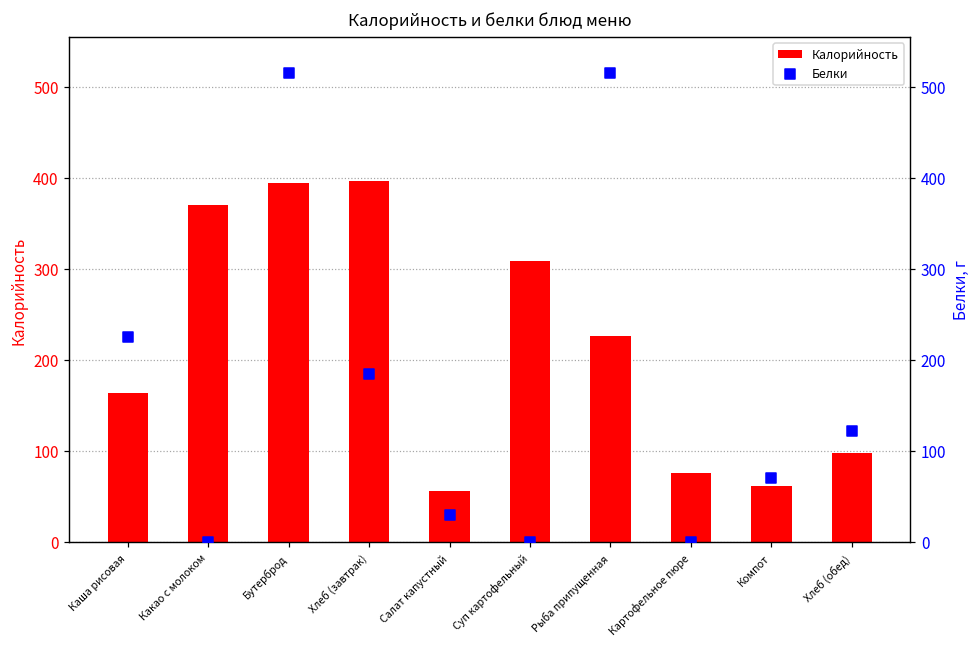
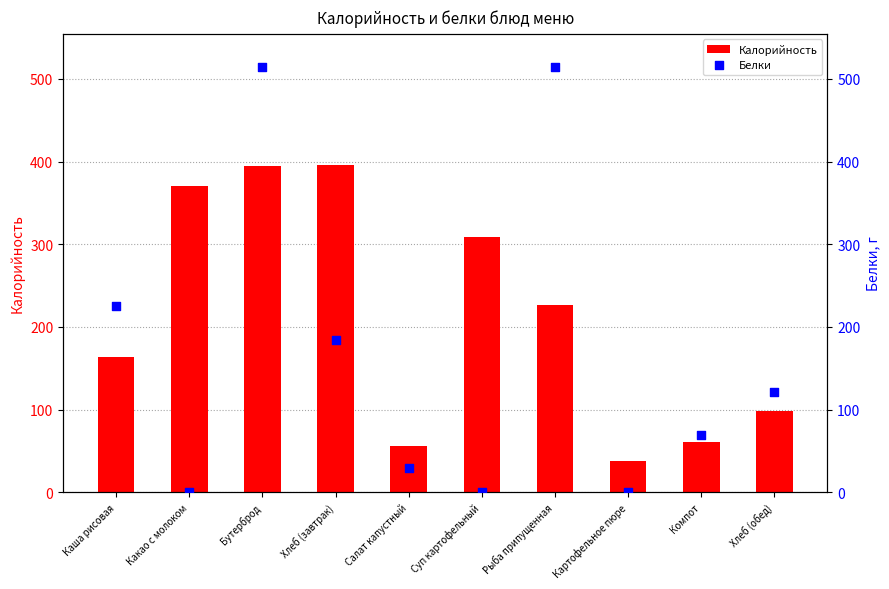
  {
    "Калорийность": {
      "Каша рисовая": 160,
      "Какао с молоком": 370,
      "Бутерброд": 390,
      "Хлеб (завтрак)": 400,
      "Салат капустный": 60,
      "Суп картофельный": 310,
      "Рыба припущенная": 230,
-     "Картофельное пюре": 80,
+     "Картофельное пюре": 40,
      "Компот": 60,
      "Хлеб (обед)": 100
    }
  }
